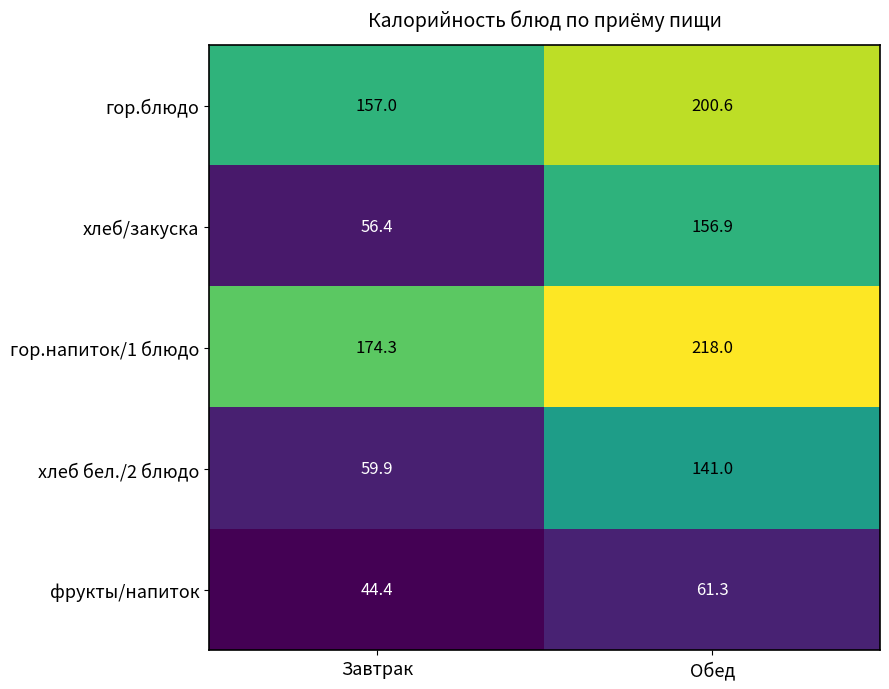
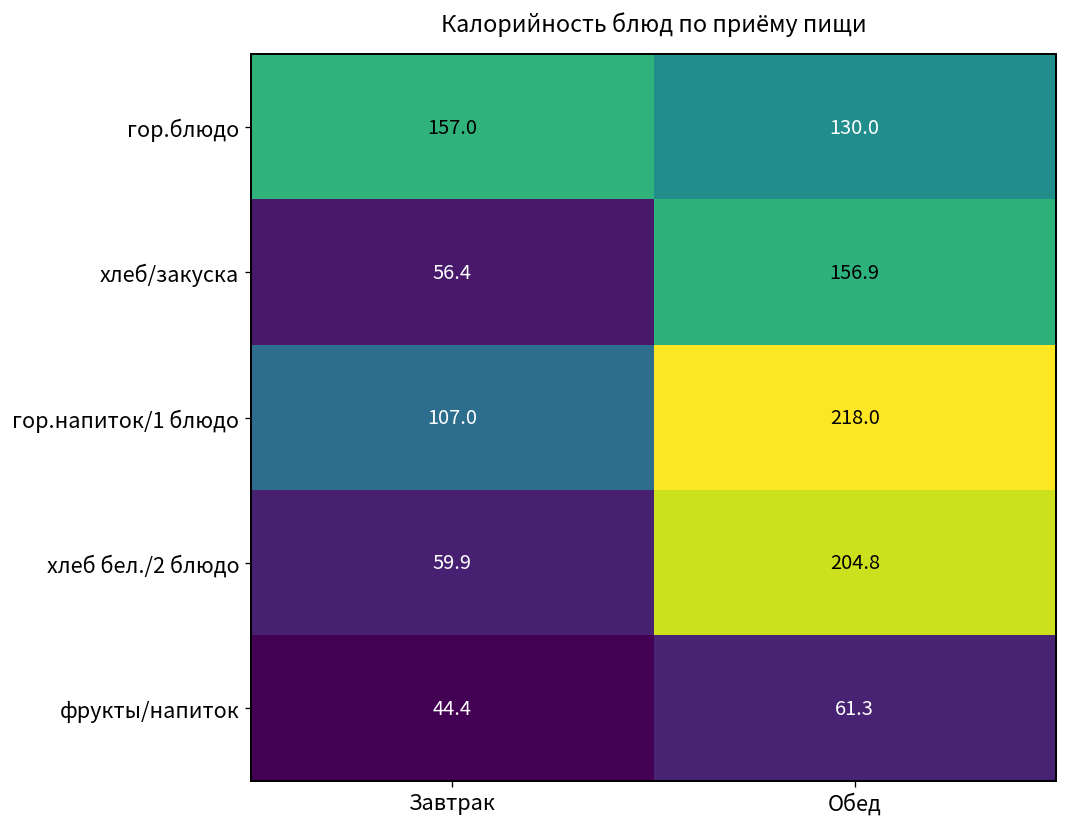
  {
    "гор.блюдо": {
      "Завтрак": 157.0,
-     "Обед": 200.6
+     "Обед": 130.0
    },
    "хлеб/закуска": {
      "Завтрак": 56.4,
      "Обед": 156.9
    },
    "гор.напиток/1 блюдо": {
-     "Завтрак": 174.3,
+     "Завтрак": 107.0,
      "Обед": 218.0
    },
    "хлеб бел./2 блюдо": {
      "Завтрак": 59.9,
-     "Обед": 141.0
+     "Обед": 204.8
    },
    "фрукты/напиток": {
      "Завтрак": 44.4,
      "Обед": 61.3
    }
  }
